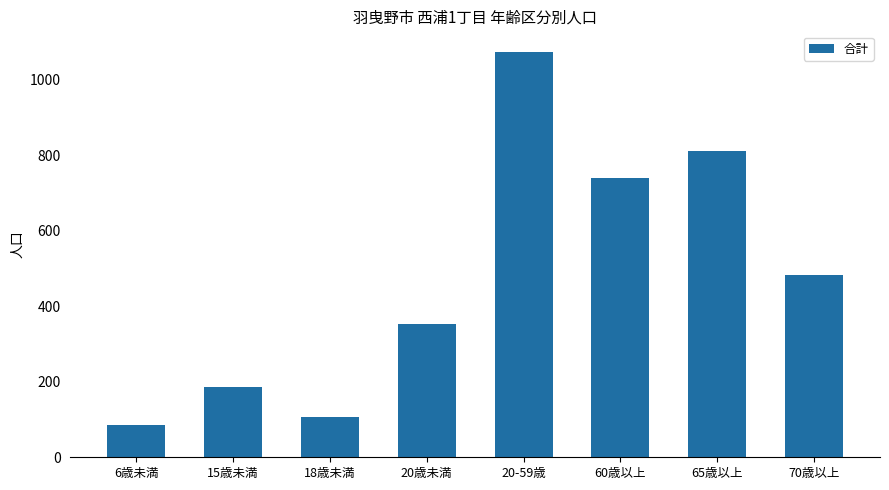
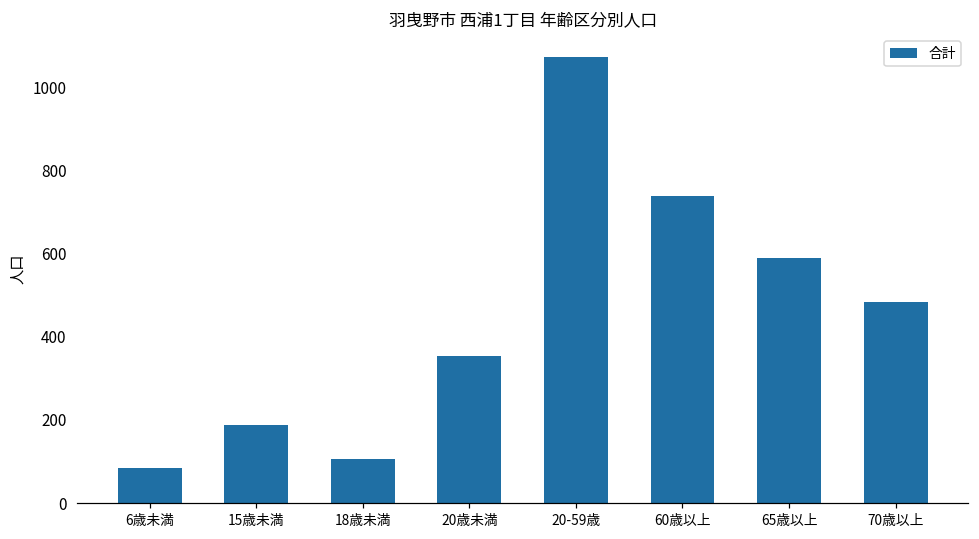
  {
    "6歳未満": 90,
    "15歳未満": 190,
    "18歳未満": 110,
    "20歳未満": 350,
    "20-59歳": 1070,
    "60歳以上": 740,
-   "65歳以上": 810,
+   "65歳以上": 590,
    "70歳以上": 480
  }
